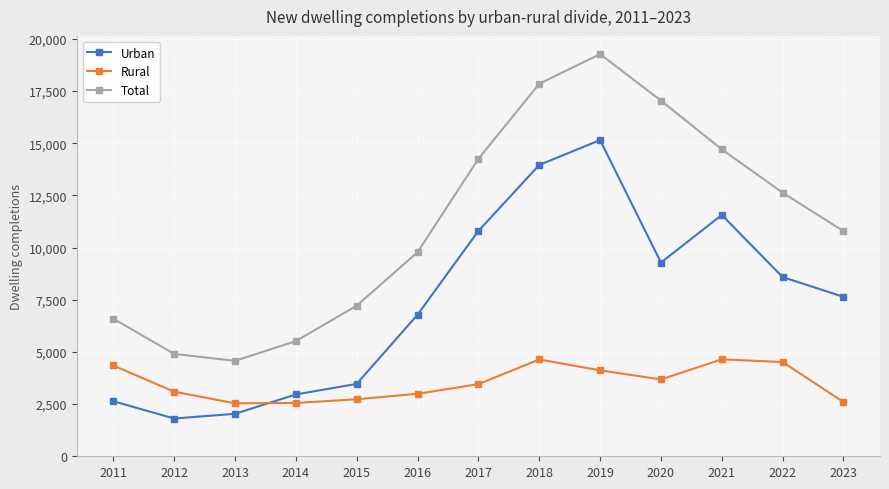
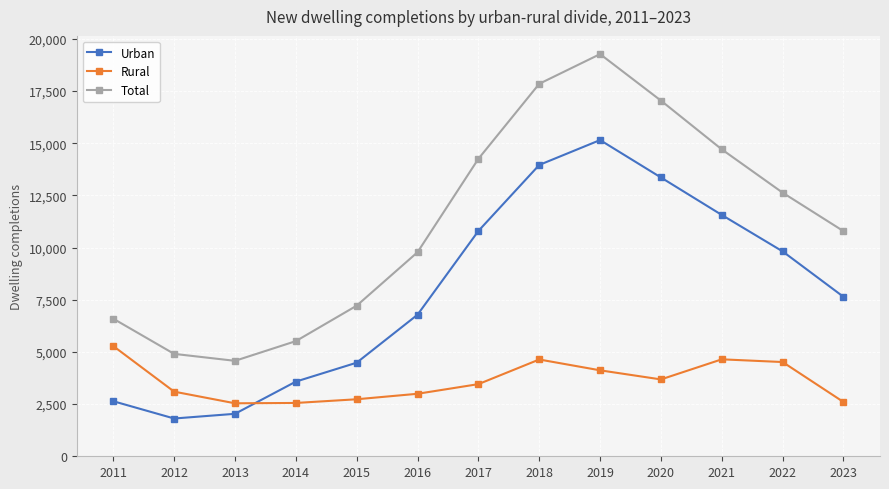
  {
    "Urban": {
      "2011": "2,600",
      "2012": "1,800",
      "2013": "2,000",
-     "2014": "3,000",
-     "2015": "3,500",
+     "2014": "3,600",
+     "2015": "4,500",
      "2016": "6,800",
      "2017": "10,800",
      "2018": "14,000",
      "2019": "15,200",
-     "2020": "9,300",
+     "2020": "13,400",
      "2021": "11,600",
-     "2022": "8,600",
+     "2022": "9,800",
      "2023": "7,600"
    },
    "Rural": {
-     "2011": "4,400",
+     "2011": "5,300",
      "2012": "3,100",
      "2013": "2,500",
      "2014": "2,600",
      "2015": "2,700",
      "2016": "3,000",
      "2017": "3,500",
      "2018": "4,600",
      "2019": "4,100",
      "2020": "3,700",
      "2021": "4,600",
      "2022": "4,500",
      "2023": "2,600"
    },
    "Total": {
      "2011": "6,600",
      "2012": "4,900",
      "2013": "4,600",
      "2014": "5,500",
      "2015": "7,200",
      "2016": "9,800",
      "2017": "14,300",
      "2018": "17,800",
      "2019": "19,300",
      "2020": "17,000",
      "2021": "14,700",
      "2022": "12,600",
      "2023": "10,800"
    }
  }
